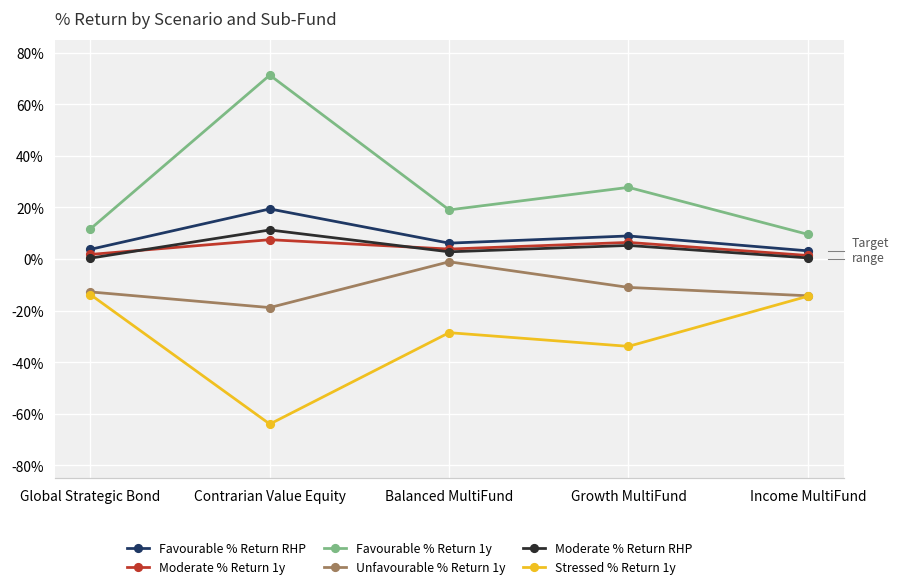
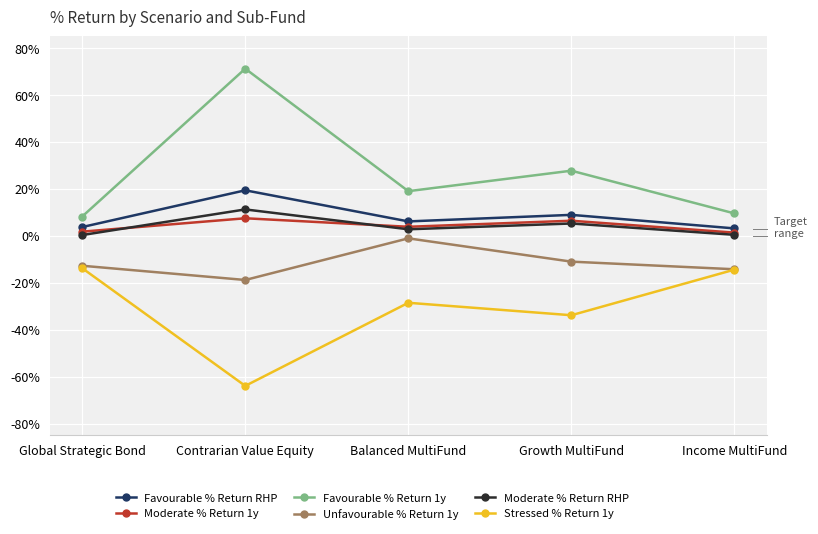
  {
    "Moderate % Return 1y": {
      "Global Strategic Bond": "2%",
      "Contrarian Value Equity": "8%",
      "Growth MultiFund": "6%"
    },
    "Favourable % Return 1y": {
-     "Global Strategic Bond": "12%",
+     "Global Strategic Bond": "8%",
      "Contrarian Value Equity": "71%",
      "Balanced MultiFund": "19%",
      "Growth MultiFund": "28%",
      "Income MultiFund": "10%"
    },
    "Unfavourable % Return 1y": {
      "Contrarian Value Equity": "-19%",
      "Balanced MultiFund": "-1%",
      "Growth MultiFund": "-11%"
    },
    "Stressed % Return 1y": {
      "Contrarian Value Equity": "-64%",
      "Balanced MultiFund": "-29%",
      "Growth MultiFund": "-34%"
    }
  }
